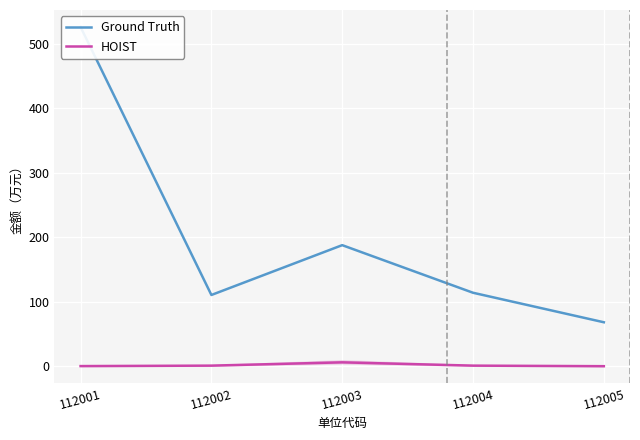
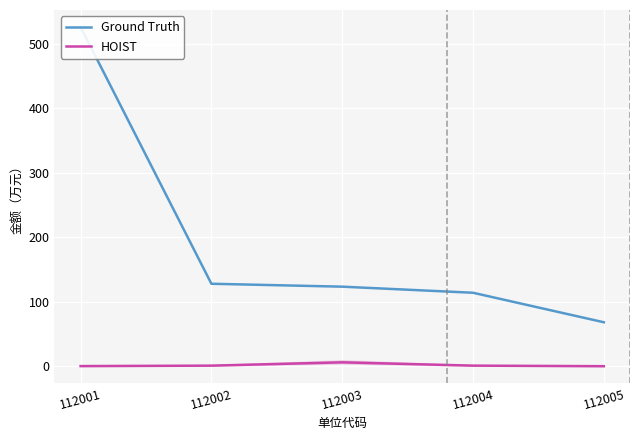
  {
    "Ground Truth": {
-     "112002": 110,
-     "112003": 190,
+     "112002": 130,
+     "112003": 120,
      "112004": 110,
      "112005": 70
    }
  }
